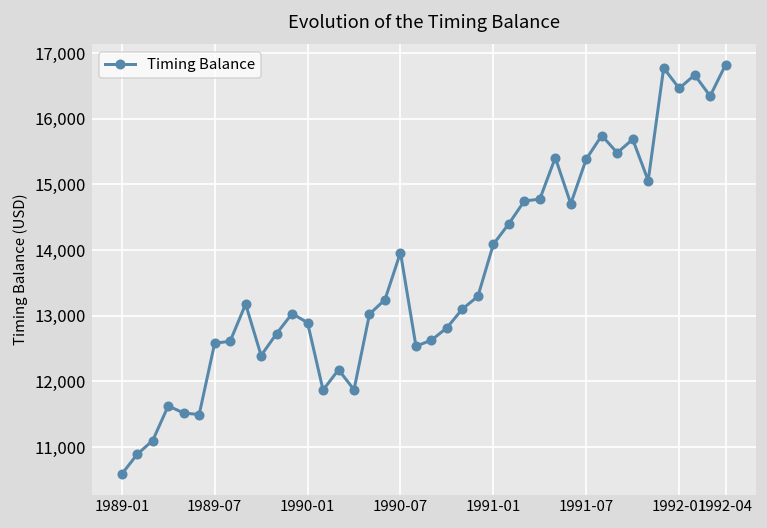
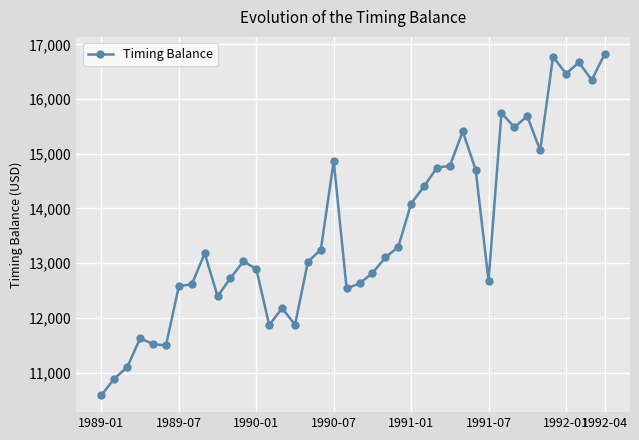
  {
    "1989-01": "10,600",
    "1989-07": "12,600",
    "1990-01": "12,900",
-   "1990-07": "14,000",
+   "1990-07": "14,900",
    "1991-01": "14,100",
-   "1991-07": "15,400"
+   "1991-07": "12,700"
  }
